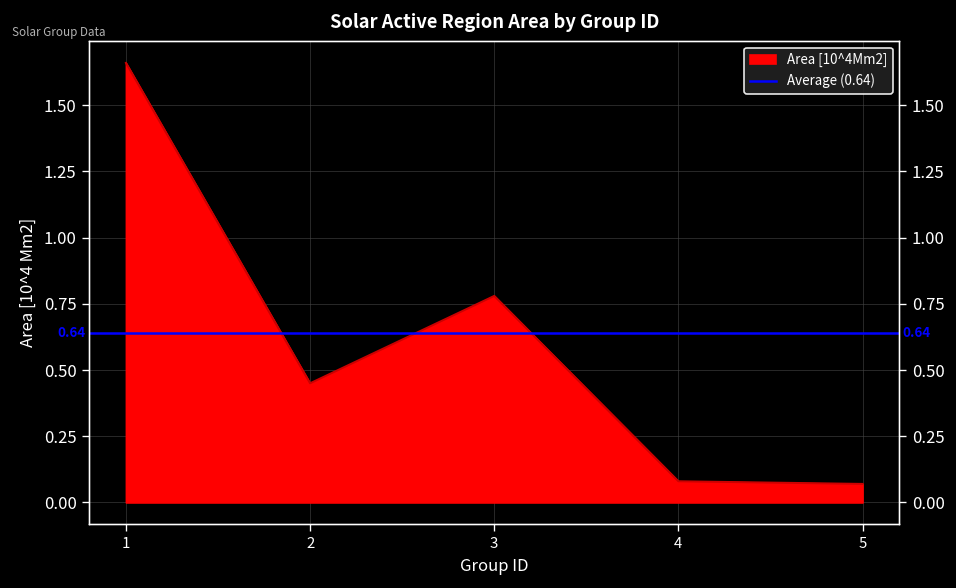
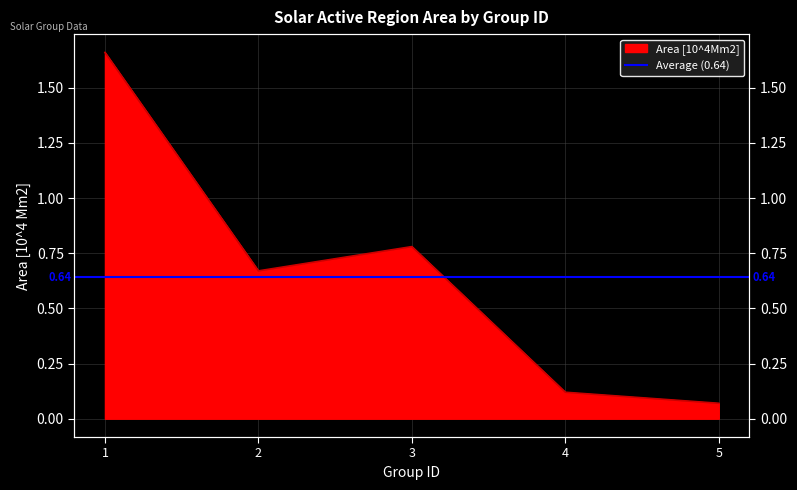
  {
    "1": 1.66,
-   "2": 0.45,
+   "2": 0.67,
    "3": 0.78,
-   "4": 0.08,
+   "4": 0.12,
    "5": 0.07
  }
